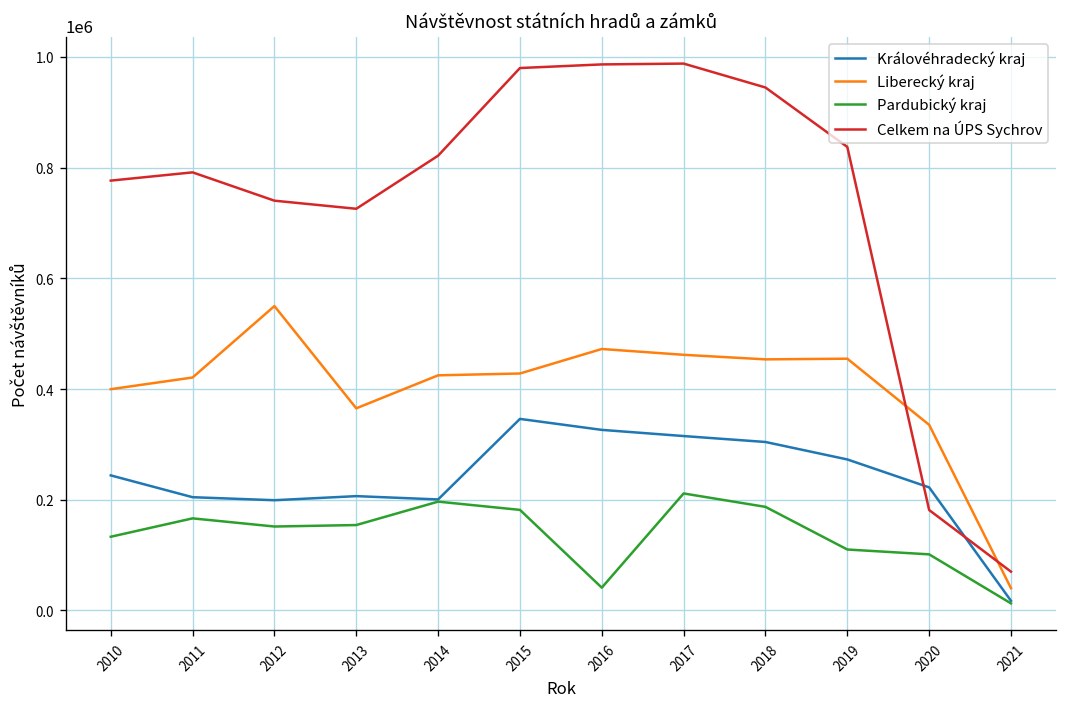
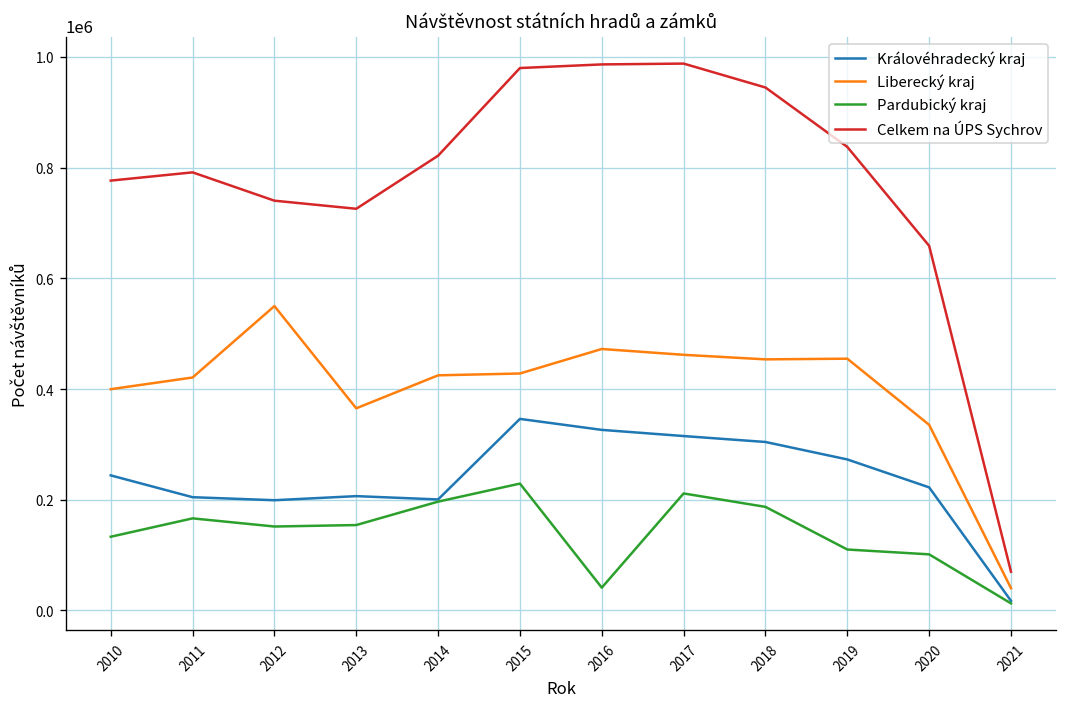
  {
    "Královéhradecký kraj": {
      "2010": 240000,
      "2011": 200000,
      "2012": 200000,
      "2013": 210000,
      "2015": 350000,
      "2016": 330000,
      "2017": 310000,
      "2018": 300000,
      "2019": 270000,
      "2020": 220000
    },
    "Liberecký kraj": {
      "2010": 400000,
      "2011": 420000,
      "2012": 550000,
      "2013": 370000,
      "2014": 420000,
      "2015": 430000,
      "2016": 470000,
      "2017": 460000,
      "2018": 450000,
      "2019": 450000,
      "2020": 340000,
      "2021": 40000
    },
    "Pardubický kraj": {
      "2010": 130000,
      "2011": 170000,
      "2012": 150000,
      "2013": 150000,
-     "2015": 180000,
+     "2015": 230000,
      "2016": 40000,
      "2017": 210000,
      "2018": 190000,
      "2019": 110000,
      "2020": 100000
    },
    "Celkem na ÚPS Sychrov": {
      "2010": 780000,
      "2011": 790000,
      "2012": 740000,
      "2013": 730000,
      "2014": 820000,
      "2015": 980000,
      "2016": 990000,
      "2017": 990000,
      "2018": 940000,
-     "2020": 180000,
+     "2020": 660000,
      "2021": 70000
    }
  }
